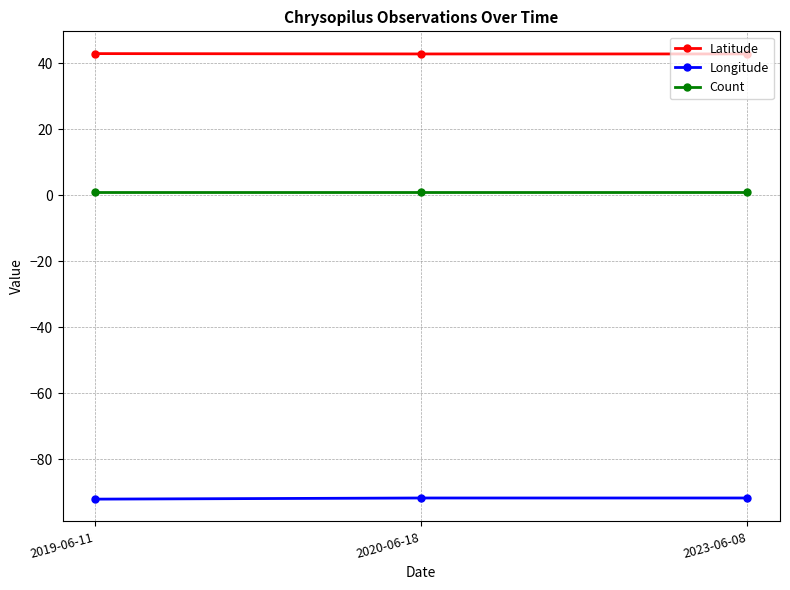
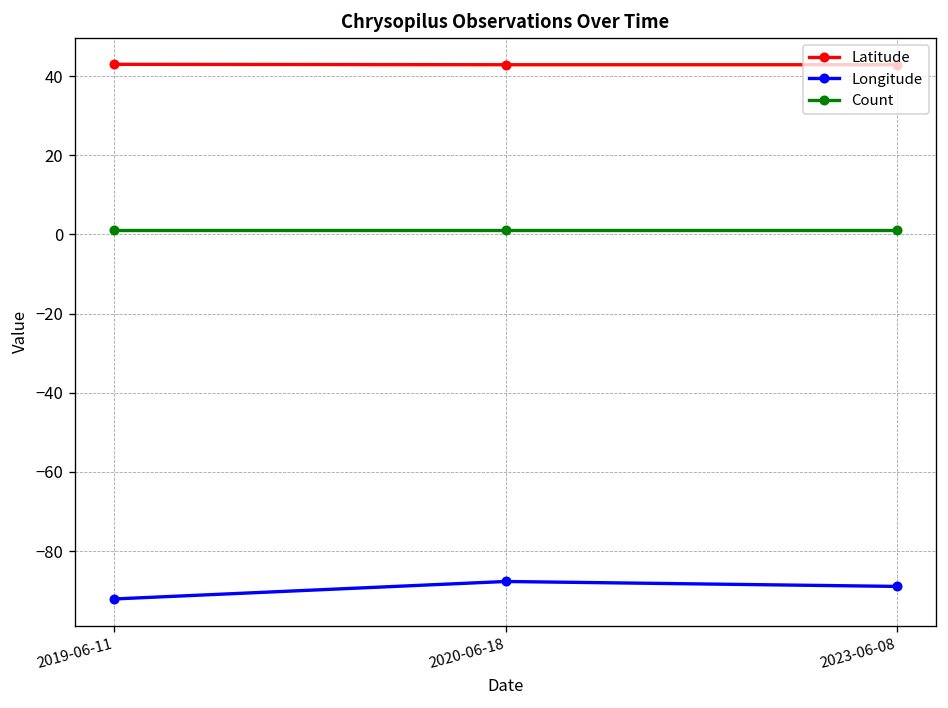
  {
    "Latitude": {
      "2019-06-11": 43,
      "2020-06-18": 43
    },
    "Longitude": {
      "2019-06-11": -92,
-     "2020-06-18": -92,
-     "2023-06-08": -92
+     "2020-06-18": -88,
+     "2023-06-08": -89
    },
    "Count": {
      "2019-06-11": 1,
      "2020-06-18": 1,
      "2023-06-08": 1
    }
  }
